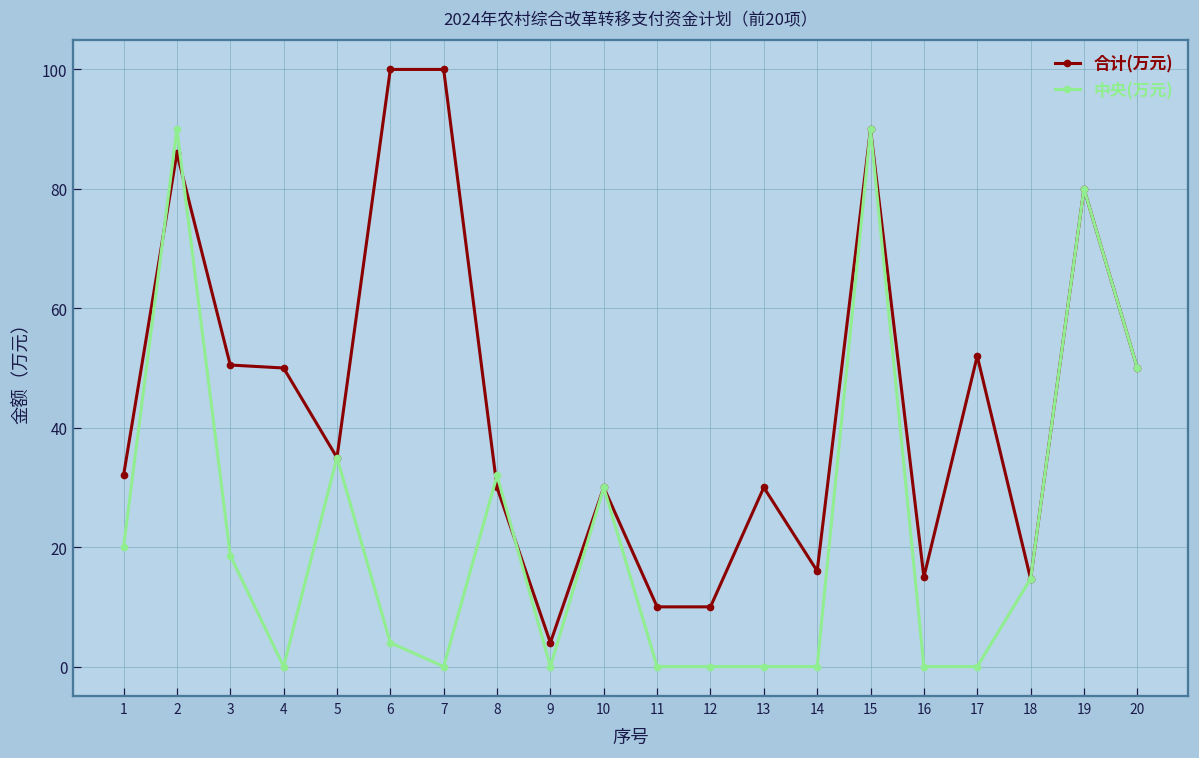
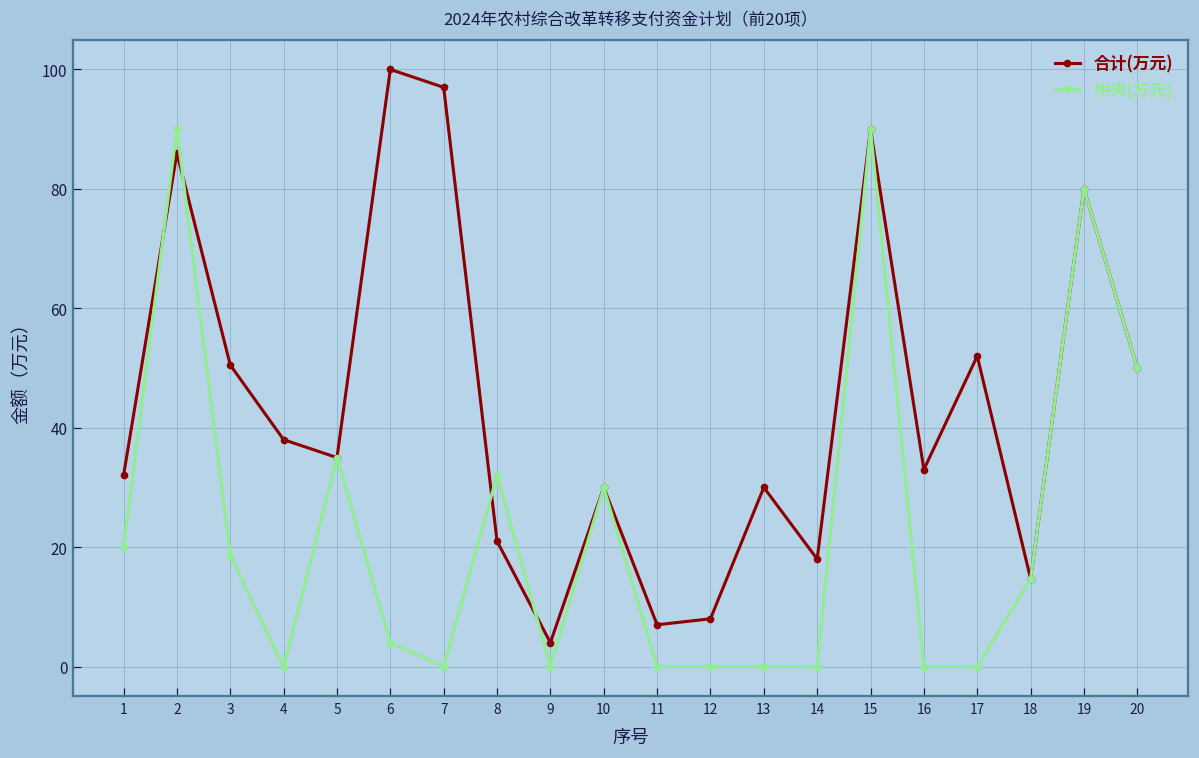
  {
    "合计(万元)": {
      "1": 32,
      "2": 86,
      "3": 51,
-     "4": 50,
+     "4": 38,
      "6": 100,
-     "7": 100,
-     "8": 30,
+     "7": 97,
+     "8": 21,
      "9": 4,
-     "11": 10,
-     "12": 10,
+     "11": 7,
+     "12": 8,
      "13": 30,
-     "14": 16,
-     "16": 15,
+     "14": 18,
+     "16": 33,
      "17": 52
    },
    "中央(万元)": {
      "1": 20,
      "2": 90,
      "3": 19,
      "4": 0,
      "6": 4,
      "7": 0,
      "8": 32,
      "9": 0,
      "11": 0,
      "12": 0,
      "13": 0,
      "14": 0,
      "16": 0,
      "17": 0
    }
  }
